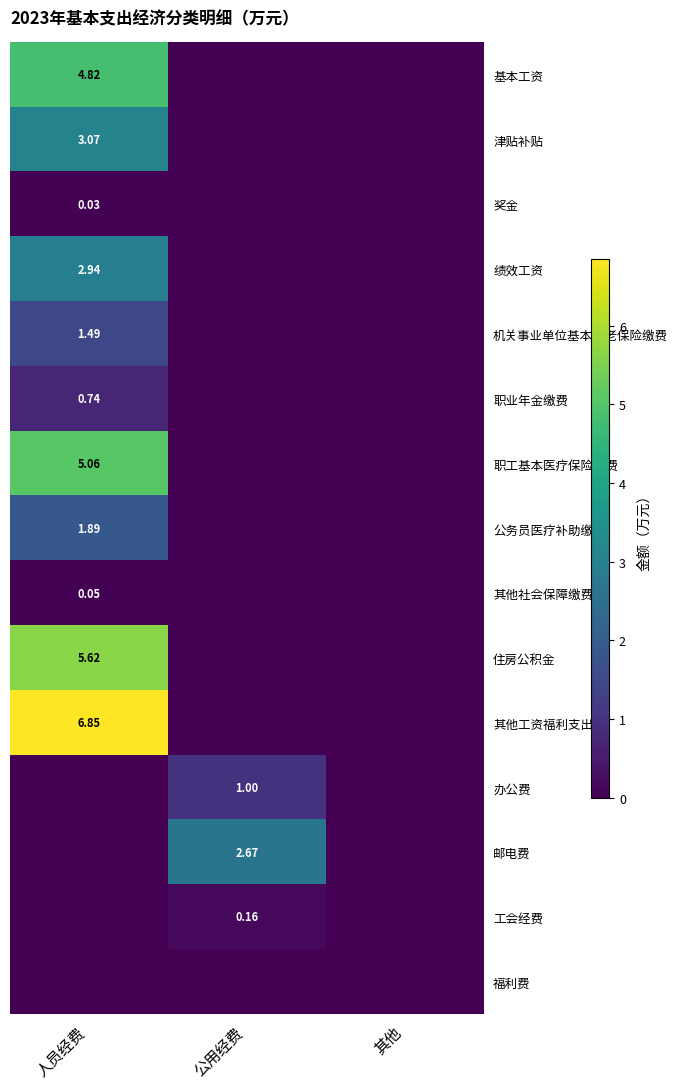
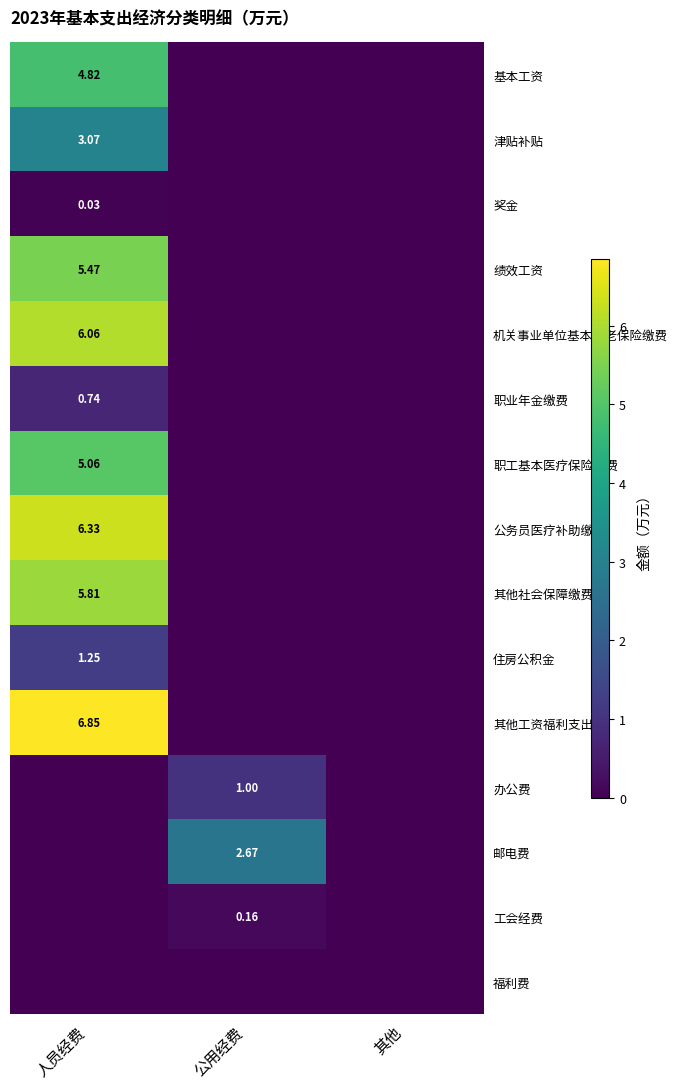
  {
    "基本工资": {
      "人员经费": 4.82
    },
    "津贴补贴": {
      "人员经费": 3.07
    },
    "奖金": {
      "人员经费": 0.03
    },
    "绩效工资": {
-     "人员经费": 2.94
+     "人员经费": 5.47
    },
    "机关事业单位基本养老保险缴费": {
-     "人员经费": 1.49
+     "人员经费": 6.06
    },
    "职业年金缴费": {
      "人员经费": 0.74
    },
    "职工基本医疗保险缴费": {
      "人员经费": 5.06
    },
    "公务员医疗补助缴费": {
-     "人员经费": 1.89
+     "人员经费": 6.33
    },
    "其他社会保障缴费": {
-     "人员经费": 0.05
+     "人员经费": 5.81
    },
    "住房公积金": {
-     "人员经费": 5.62
+     "人员经费": 1.25
    },
    "其他工资福利支出": {
      "人员经费": 6.85
    },
    "办公费": {
      "公用经费": 1.00
    },
    "邮电费": {
      "公用经费": 2.67
    },
    "工会经费": {
      "公用经费": 0.16
    }
  }
